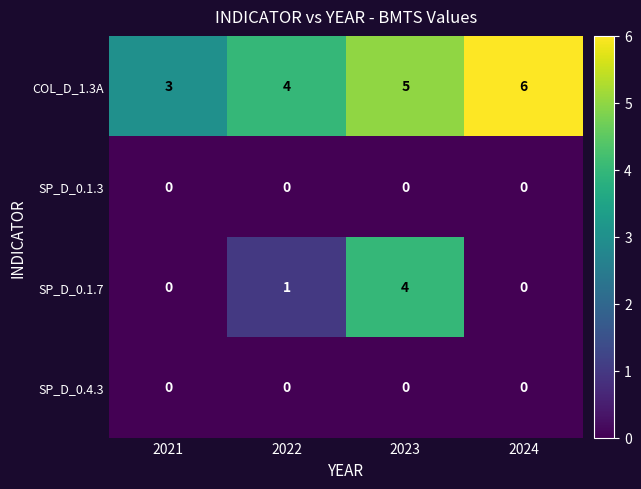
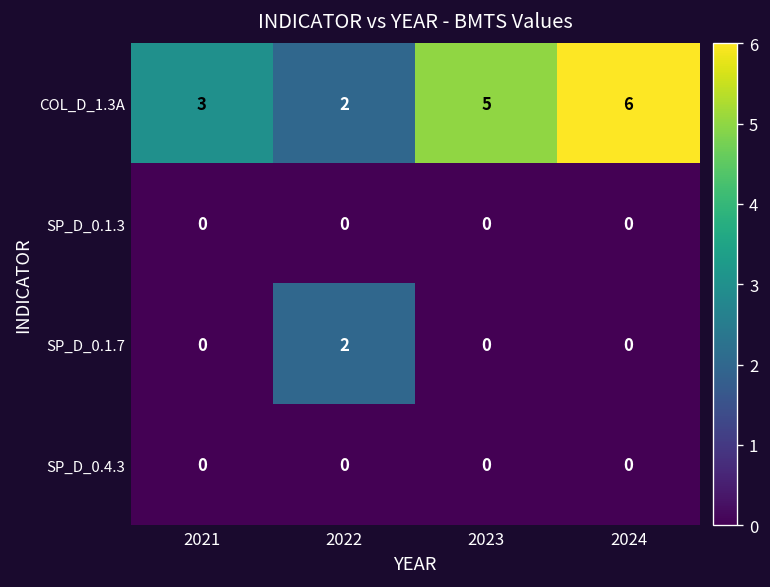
  {
    "COL_D_1.3A": {
      "2021": 3,
-     "2022": 4,
+     "2022": 2,
      "2023": 5,
      "2024": 6
    },
    "SP_D_0.1.3": {
      "2021": 0,
      "2022": 0,
      "2023": 0,
      "2024": 0
    },
    "SP_D_0.1.7": {
      "2021": 0,
-     "2022": 1,
-     "2023": 4,
+     "2022": 2,
+     "2023": 0,
      "2024": 0
    },
    "SP_D_0.4.3": {
      "2021": 0,
      "2022": 0,
      "2023": 0,
      "2024": 0
    }
  }
